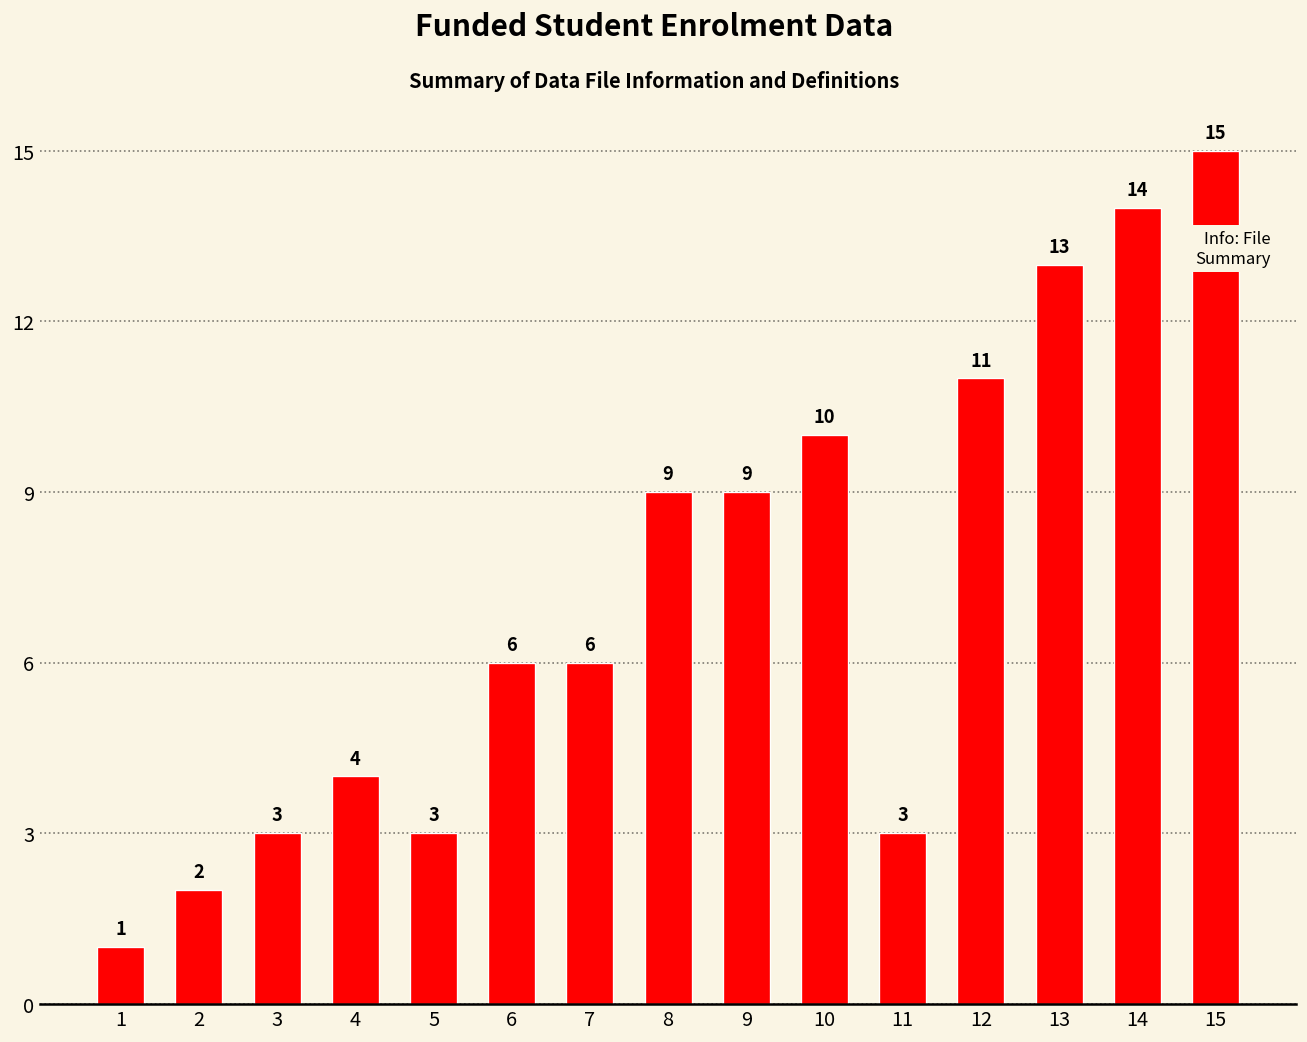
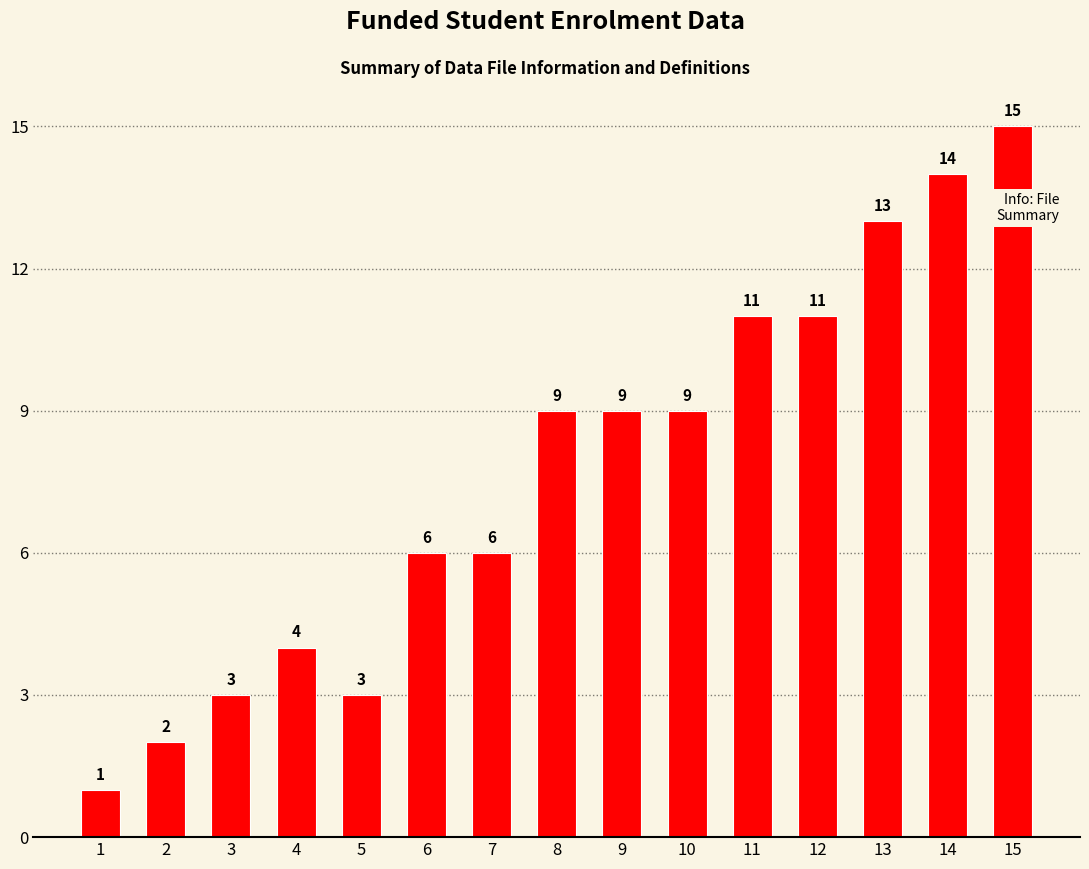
  {
    "1": 1,
    "2": 2,
    "3": 3,
    "4": 4,
    "5": 3,
    "6": 6,
    "7": 6,
    "8": 9,
    "9": 9,
-   "10": 10,
-   "11": 3,
+   "10": 9,
+   "11": 11,
    "12": 11,
    "13": 13,
    "14": 14,
    "15": 15
  }
